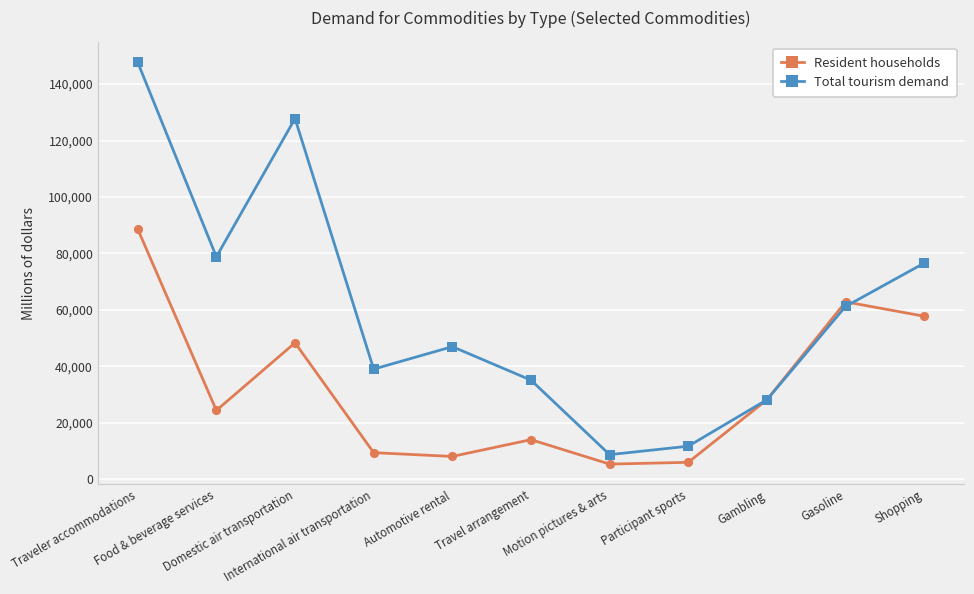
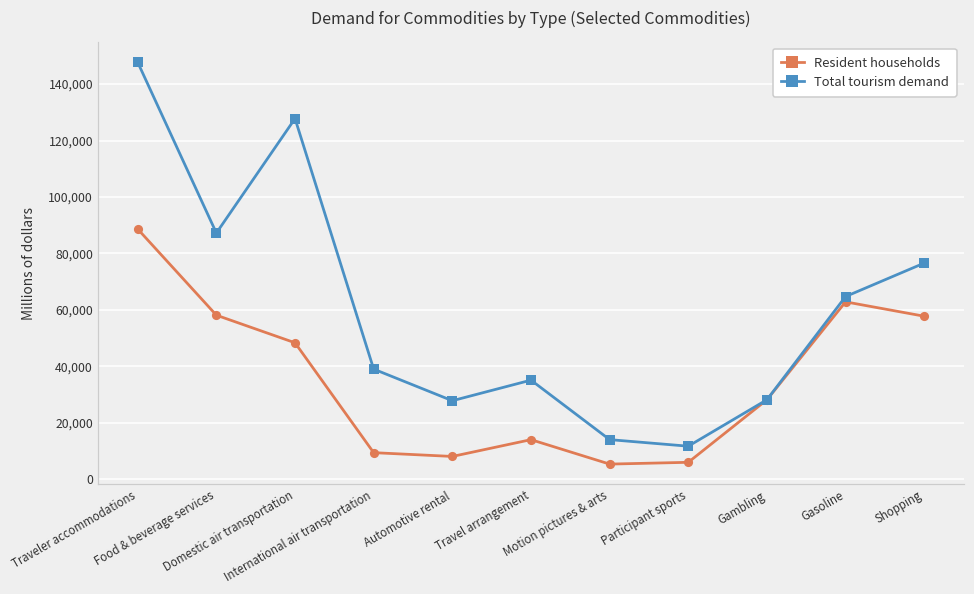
  {
    "Resident households": {
      "Traveler accommodations": "89,000",
-     "Food & beverage services": "24,000",
+     "Food & beverage services": "58,000",
      "Domestic air transportation": "48,000",
      "International air transportation": "9,000",
      "Automotive rental": "8,000",
      "Travel arrangement": "14,000",
      "Motion pictures & arts": "5,000",
      "Participant sports": "6,000",
      "Gasoline": "63,000",
      "Shopping": "58,000"
    },
    "Total tourism demand": {
      "Traveler accommodations": "148,000",
-     "Food & beverage services": "79,000",
+     "Food & beverage services": "87,000",
      "Domestic air transportation": "128,000",
      "International air transportation": "39,000",
-     "Automotive rental": "47,000",
+     "Automotive rental": "28,000",
      "Travel arrangement": "35,000",
-     "Motion pictures & arts": "9,000",
+     "Motion pictures & arts": "14,000",
      "Participant sports": "12,000",
-     "Gasoline": "61,000",
+     "Gasoline": "65,000",
      "Shopping": "77,000"
    }
  }
